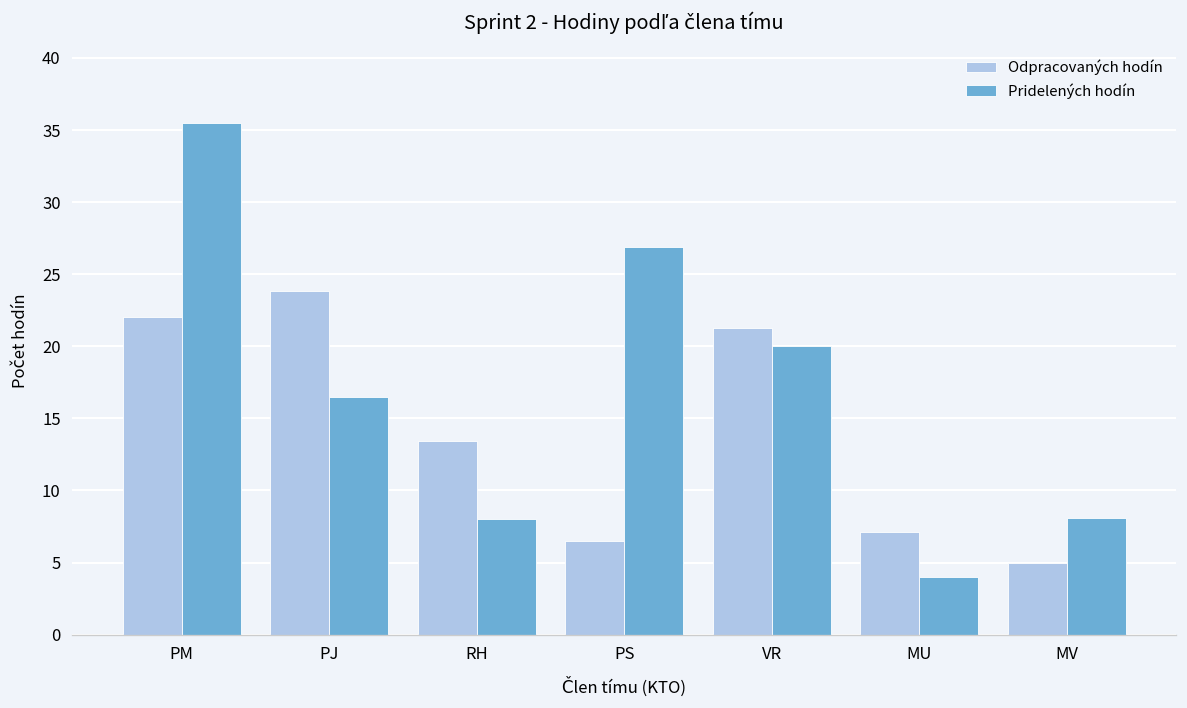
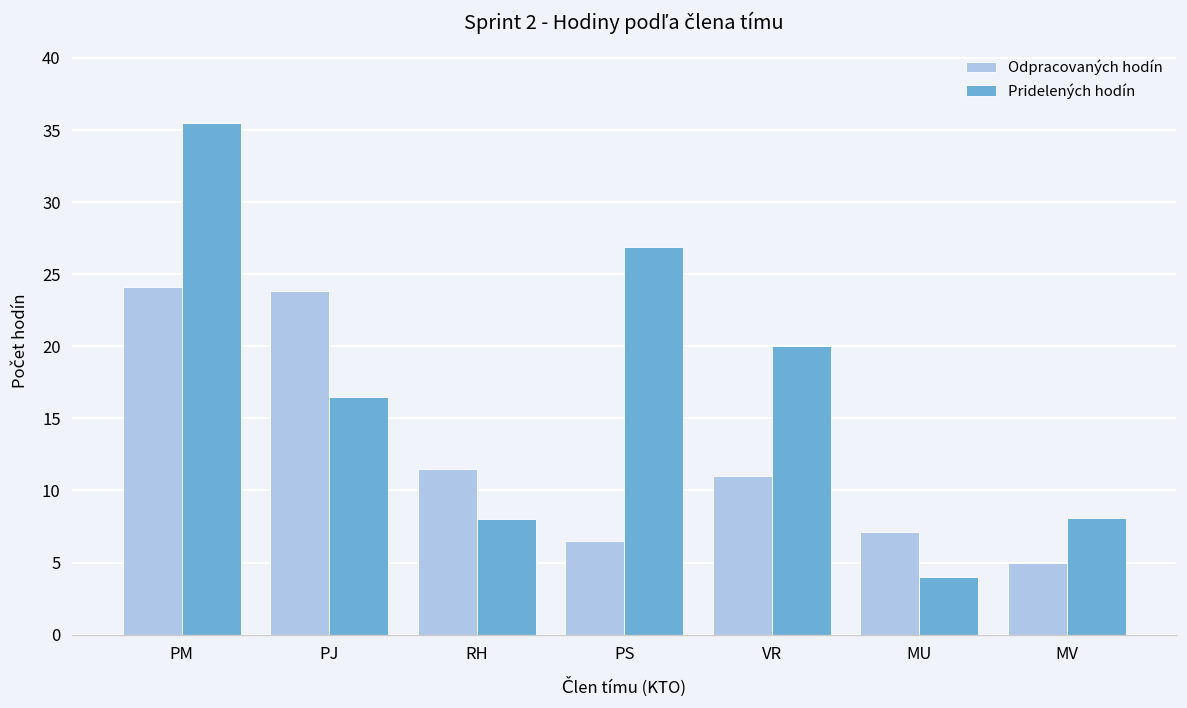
  {
    "Odpracovaných hodín": {
-     "PM": 22.0,
+     "PM": 24.1,
      "PJ": 23.9,
-     "RH": 13.4,
+     "RH": 11.5,
      "PS": 6.5,
-     "VR": 21.3,
+     "VR": 11.0,
      "MU": 7.1,
      "MV": 5.0
    },
    "Pridelených hodín": {
      "PM": 35.5,
      "PJ": 16.5,
      "RH": 8.0,
      "PS": 26.9,
      "VR": 20.0,
      "MU": 4.0,
      "MV": 8.1
    }
  }
